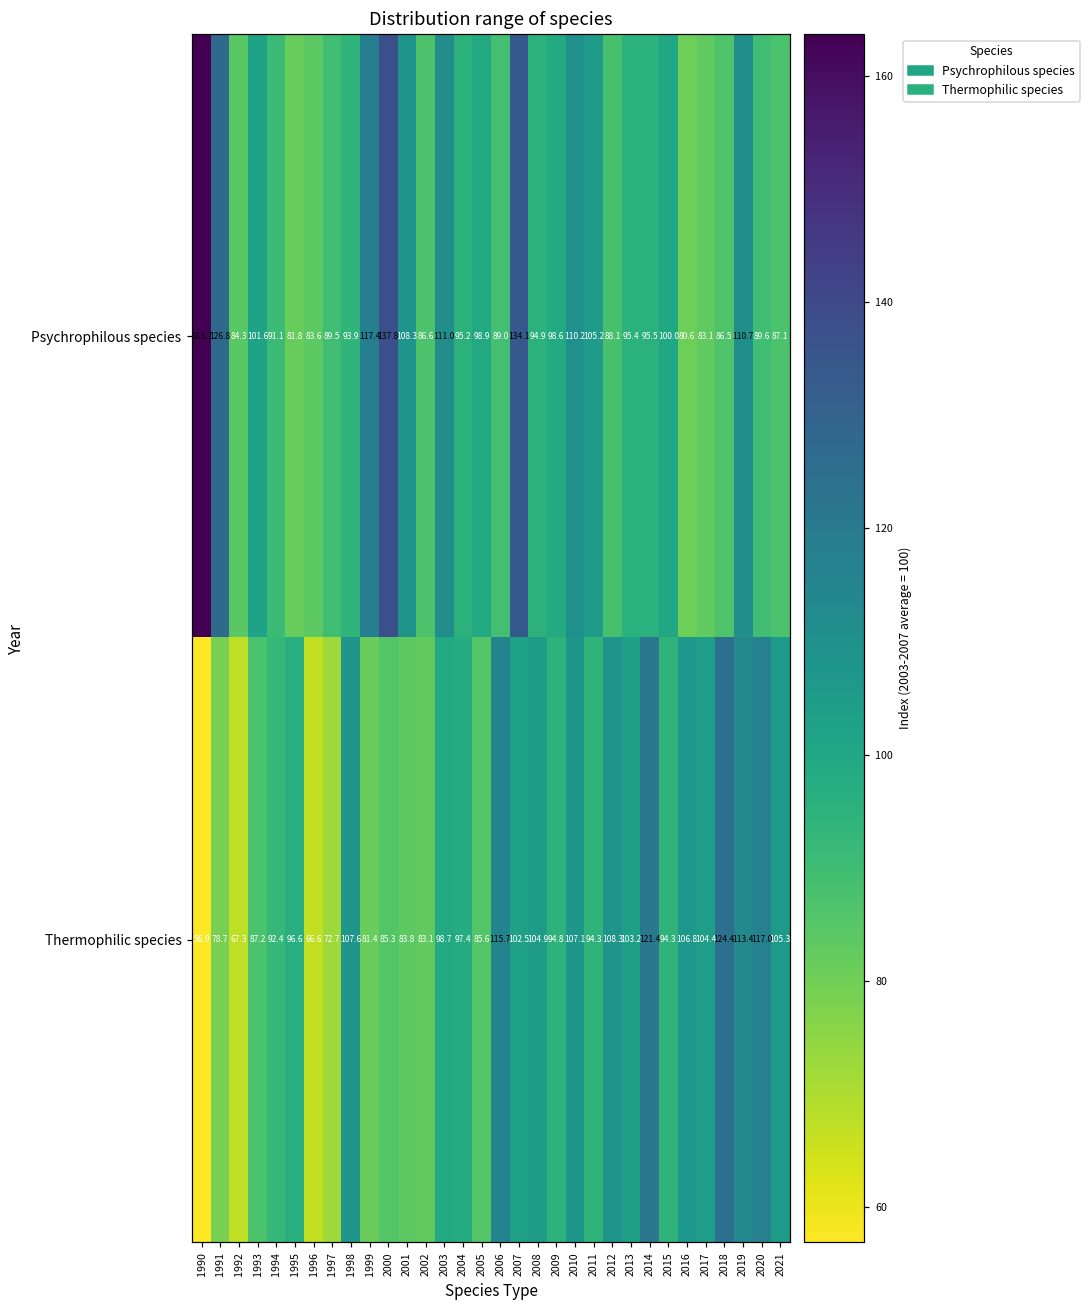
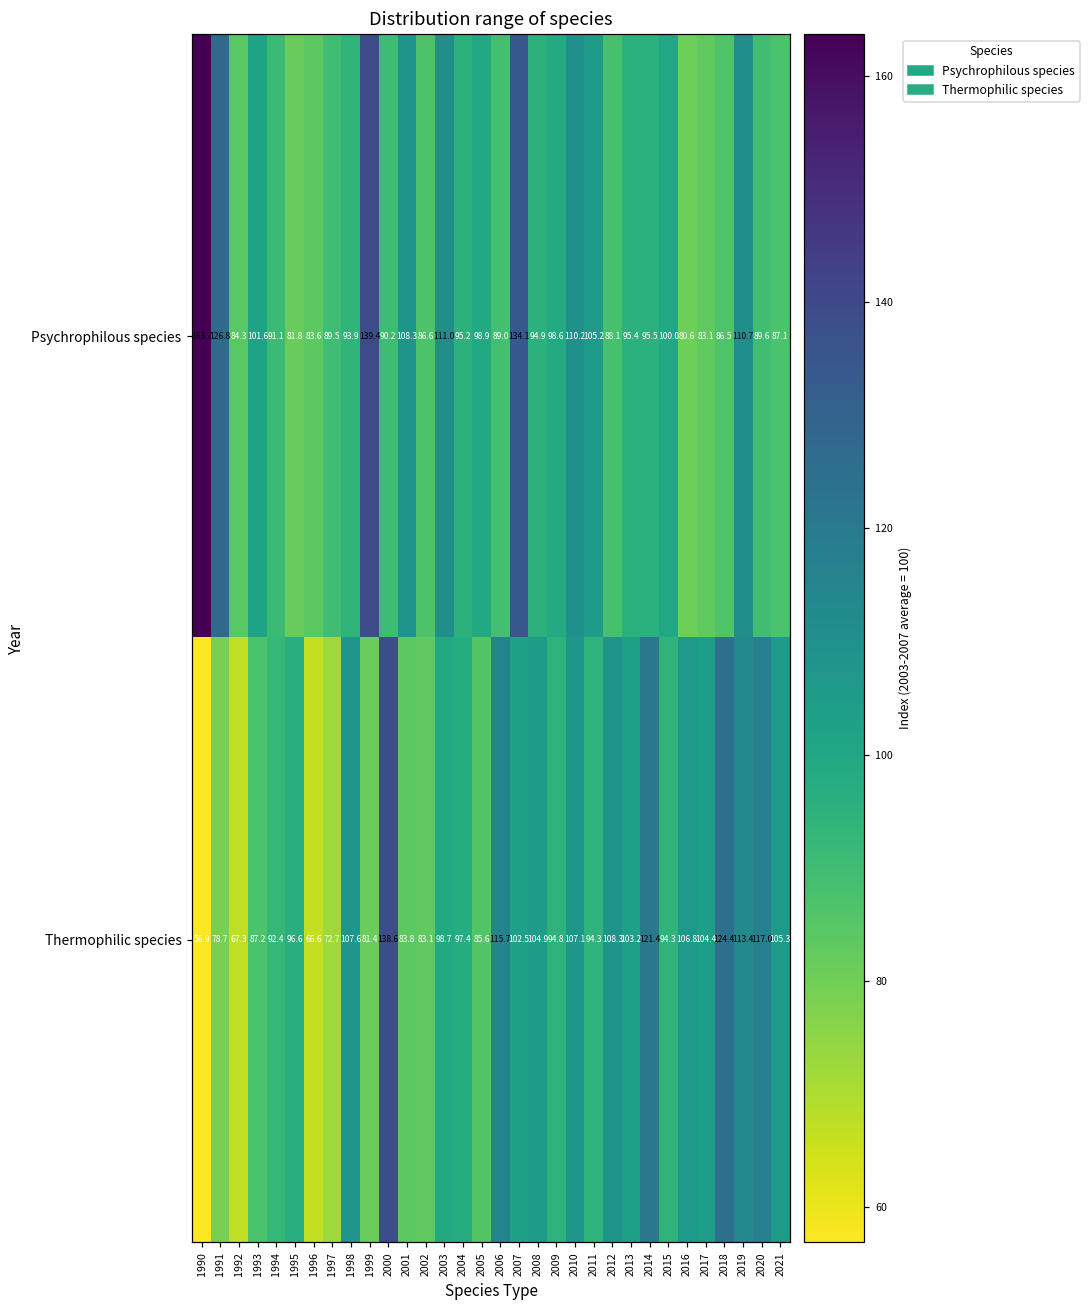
  {
    "Psychrophilous species": {
      "1990": 163.7,
      "1991": 126.8,
      "1992": 84.3,
      "1993": 101.6,
      "1994": 91.1,
      "1995": 81.8,
      "1996": 83.6,
      "1997": 89.5,
      "1998": 93.9,
-     "1999": 117.4,
-     "2000": 137.8,
+     "1999": 139.4,
+     "2000": 90.2,
      "2001": 108.3,
      "2002": 86.6,
      "2003": 111.0,
      "2004": 95.2,
      "2005": 98.9,
      "2006": 89.0,
      "2007": 134.1,
      "2008": 94.9,
      "2009": 98.6,
      "2010": 110.2,
      "2011": 105.2,
      "2012": 88.1,
      "2013": 95.4,
      "2014": 95.5,
      "2015": 100.0,
      "2016": 80.6,
      "2017": 83.1,
      "2018": 86.5,
      "2019": 110.7,
      "2020": 89.6,
      "2021": 87.1
    },
    "Thermophilic species": {
      "1990": 56.9,
      "1991": 78.7,
      "1992": 67.3,
      "1993": 87.2,
      "1994": 92.4,
      "1995": 96.6,
      "1996": 66.6,
      "1997": 72.7,
      "1998": 107.6,
      "1999": 81.4,
-     "2000": 85.3,
+     "2000": 138.6,
      "2001": 83.8,
      "2002": 83.1,
      "2003": 98.7,
      "2004": 97.4,
      "2005": 85.6,
      "2006": 115.7,
      "2007": 102.5,
      "2008": 104.9,
      "2009": 94.8,
      "2010": 107.1,
      "2011": 94.3,
      "2012": 108.3,
      "2013": 103.2,
      "2014": 121.4,
      "2015": 94.3,
      "2016": 106.8,
      "2017": 104.4,
      "2018": 124.4,
      "2019": 113.4,
      "2020": 117.0,
      "2021": 105.3
    }
  }
